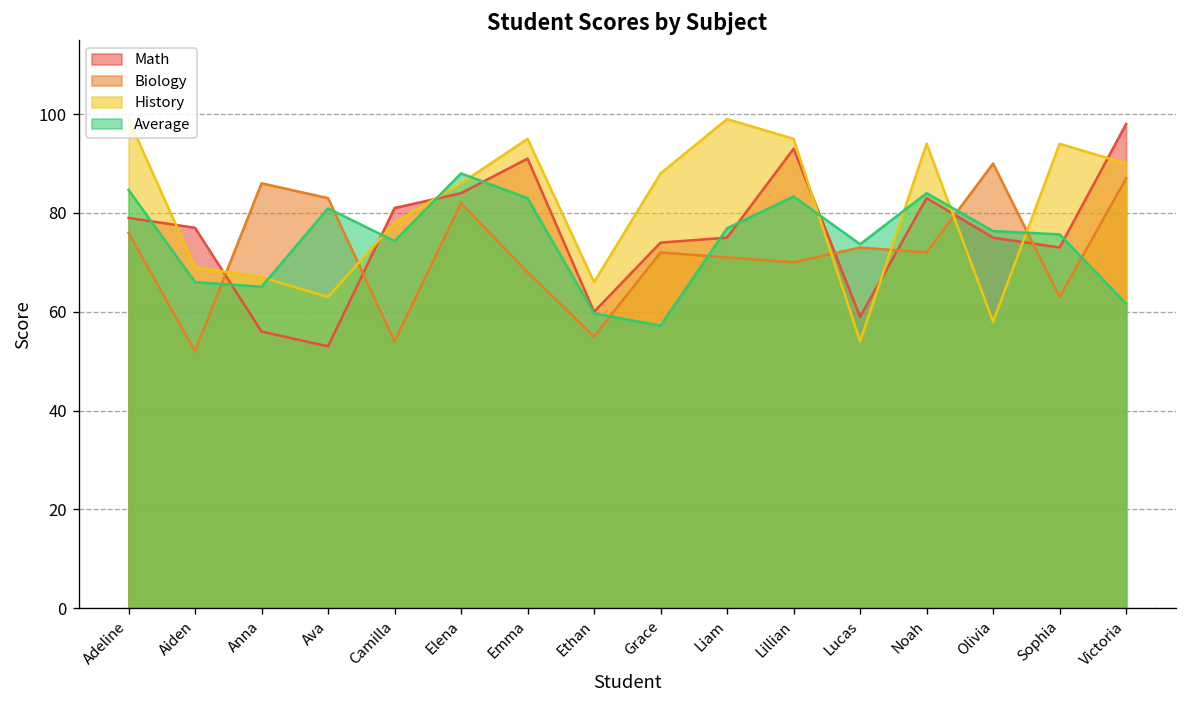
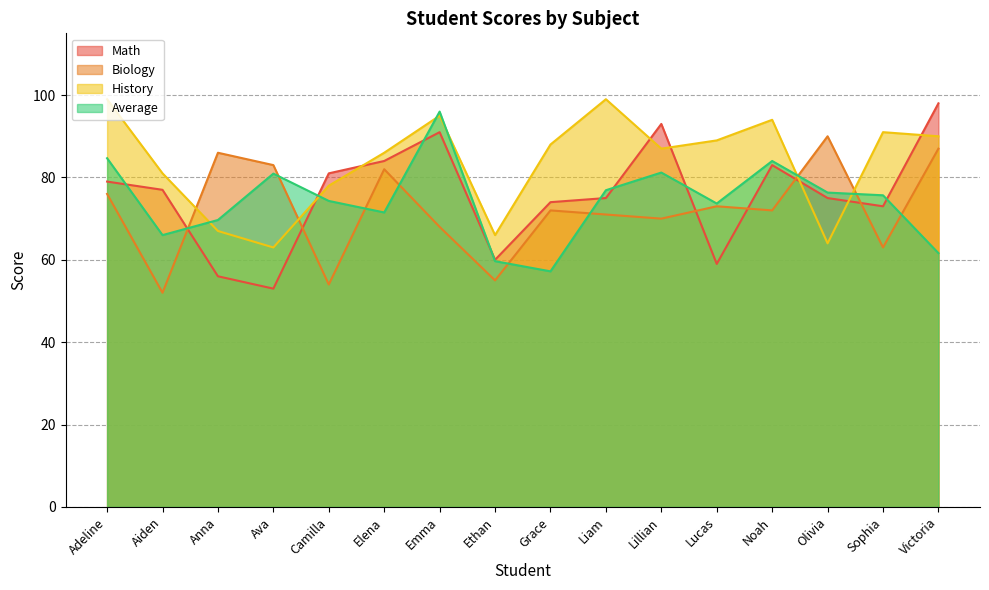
  {
    "History": {
-     "Aiden": 69,
+     "Aiden": 81,
      "Anna": 67,
      "Ava": 63,
      "Camilla": 78,
      "Elena": 86,
      "Emma": 95,
      "Ethan": 66,
      "Grace": 88,
      "Liam": 99,
-     "Lillian": 95,
-     "Lucas": 54,
+     "Lillian": 87,
+     "Lucas": 89,
      "Noah": 94,
-     "Olivia": 58,
-     "Sophia": 94,
+     "Olivia": 64,
+     "Sophia": 91,
      "Victoria": 90
    },
    "Average": {
      "Adeline": 85,
      "Aiden": 66,
-     "Anna": 65,
+     "Anna": 70,
      "Ava": 81,
      "Camilla": 74,
-     "Elena": 88,
-     "Emma": 83,
+     "Elena": 72,
+     "Emma": 96,
      "Grace": 57,
      "Liam": 77,
-     "Lillian": 83,
+     "Lillian": 81,
      "Lucas": 74,
      "Noah": 84,
      "Olivia": 76,
      "Sophia": 76,
      "Victoria": 62
    }
  }
